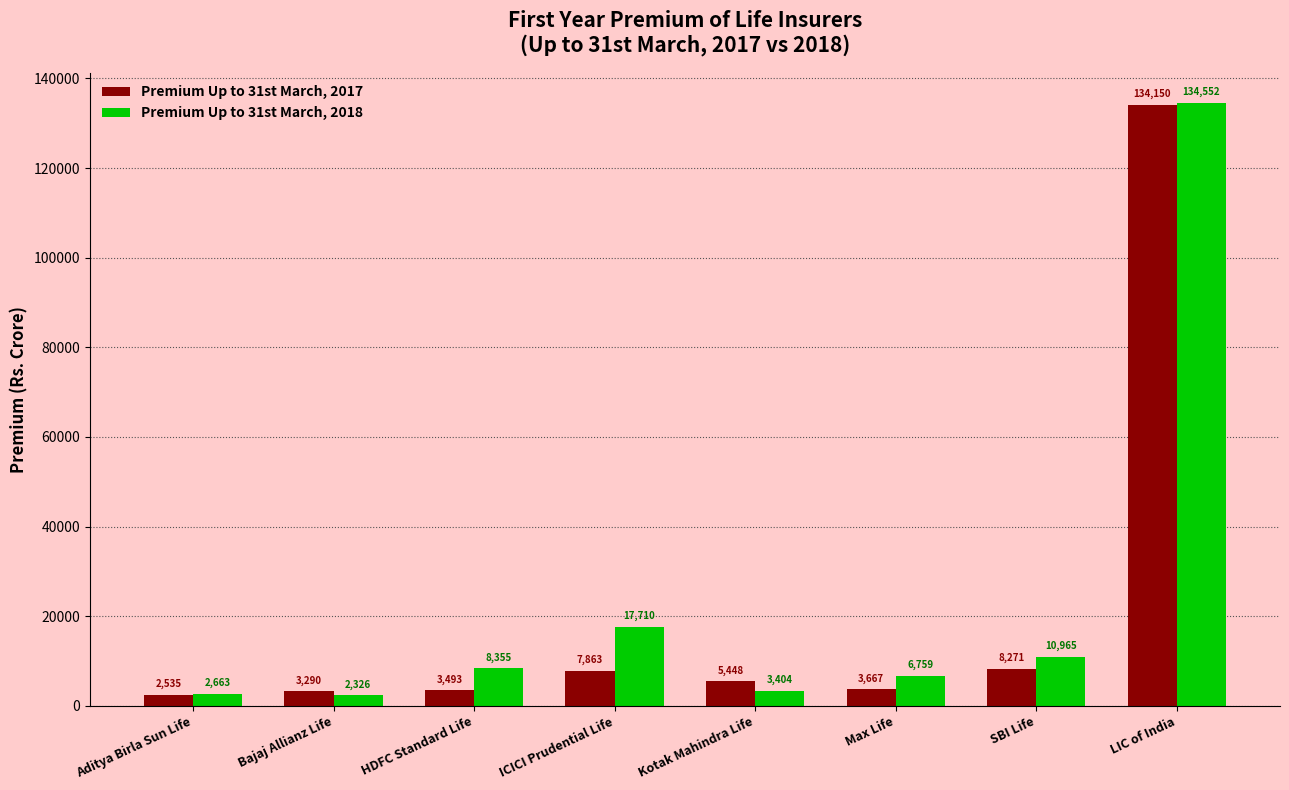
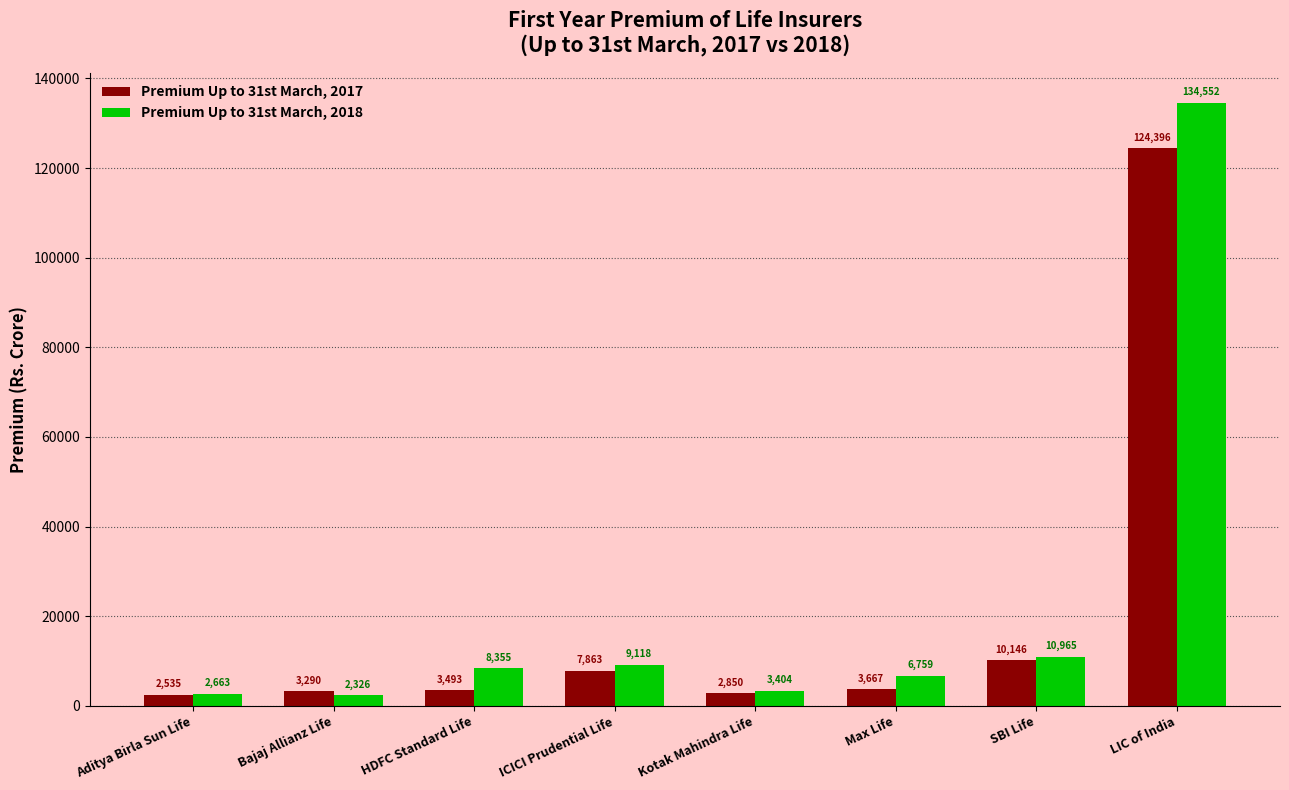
  {
    "Premium Up to 31st March, 2017": {
      "Aditya Birla Sun Life": "2,535",
      "Bajaj Allianz Life": "3,290",
      "HDFC Standard Life": "3,493",
      "ICICI Prudential Life": "7,863",
-     "Kotak Mahindra Life": "5,448",
+     "Kotak Mahindra Life": "2,850",
      "Max Life": "3,667",
-     "SBI Life": "8,271",
-     "LIC of India": "134,150"
+     "SBI Life": "10,146",
+     "LIC of India": "124,396"
    },
    "Premium Up to 31st March, 2018": {
      "Aditya Birla Sun Life": "2,663",
      "Bajaj Allianz Life": "2,326",
      "HDFC Standard Life": "8,355",
-     "ICICI Prudential Life": "17,710",
+     "ICICI Prudential Life": "9,118",
      "Kotak Mahindra Life": "3,404",
      "Max Life": "6,759",
      "SBI Life": "10,965",
      "LIC of India": "134,552"
    }
  }
